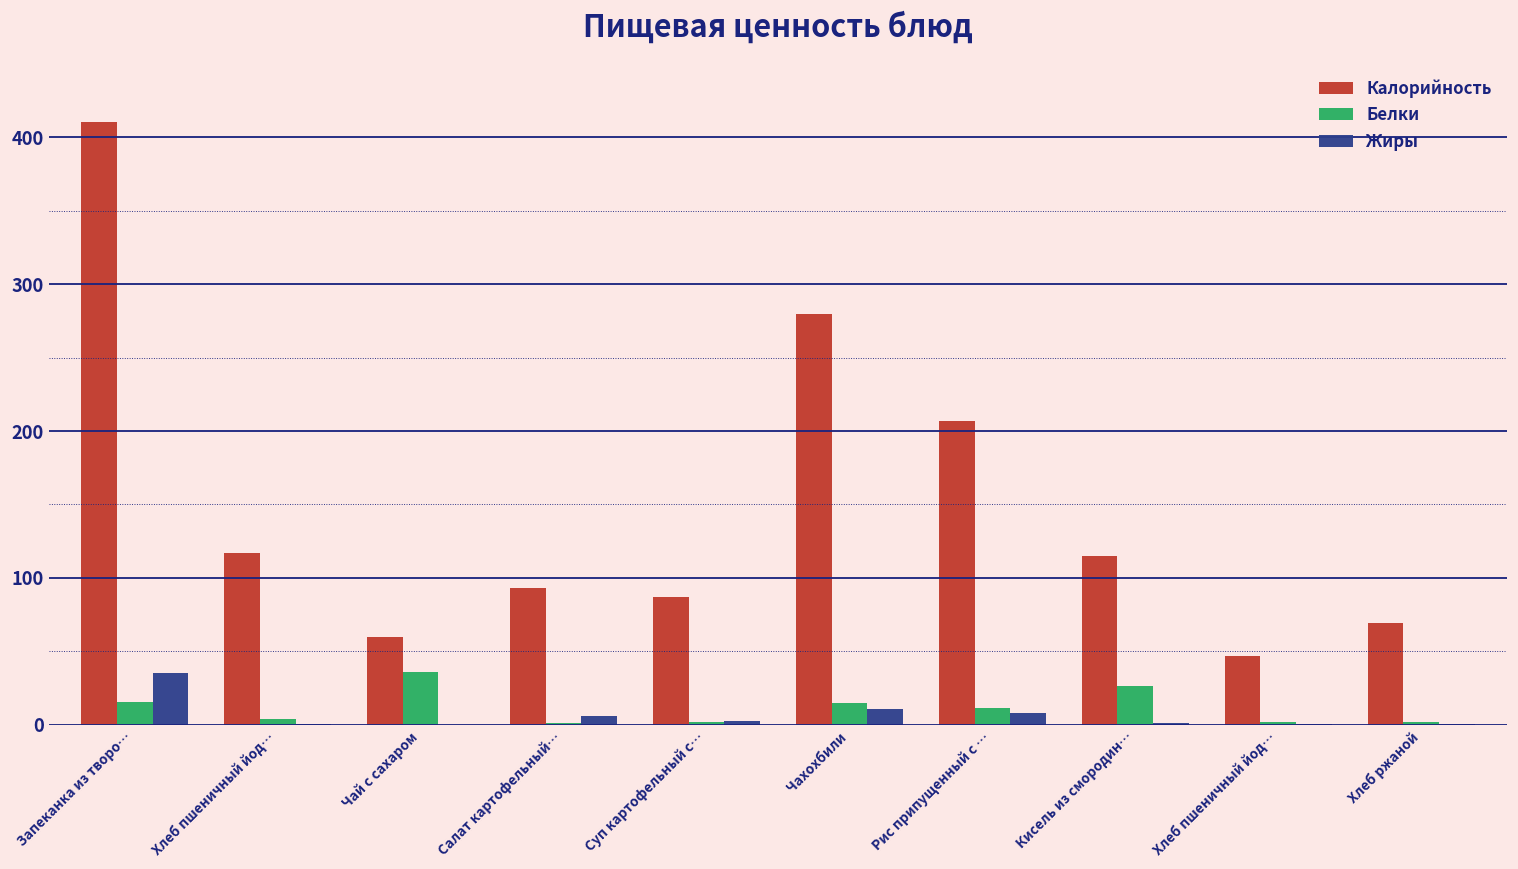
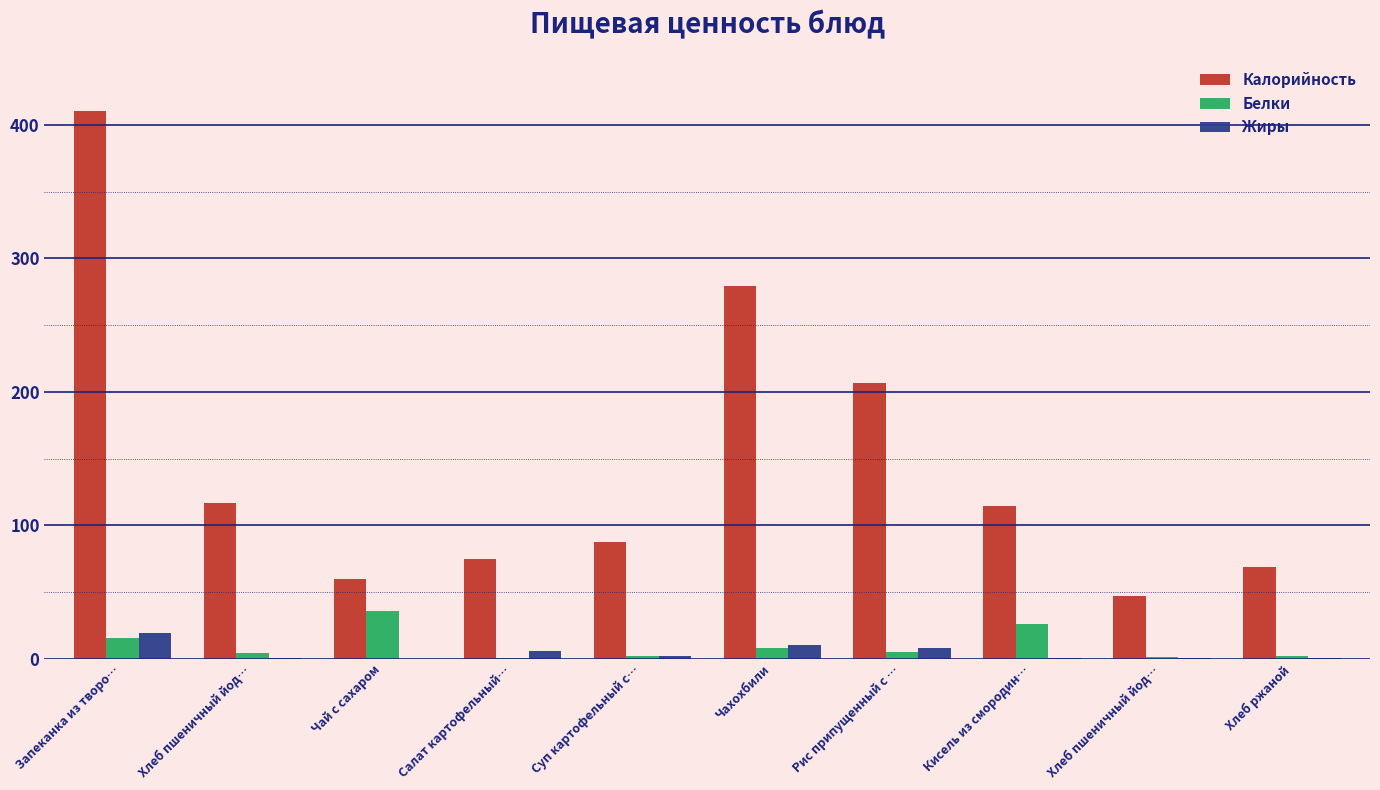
  {
    "Калорийность": {
      "Запеканка из творо…": 411,
      "Чай с сахаром": 60,
-     "Салат картофельный…": 93,
+     "Салат картофельный…": 75,
      "Суп картофельный с…": 87,
      "Чахохбили": 279,
      "Рис припущенный с …": 207,
      "Кисель из смородин…": 115,
      "Хлеб ржаной": 69
    },
    "Белки": {
      "Запеканка из творо…": 15,
      "Чай с сахаром": 36,
      "Суп картофельный с…": 2,
-     "Чахохбили": 15,
-     "Рис припущенный с …": 11,
+     "Чахохбили": 8,
+     "Рис припущенный с …": 5,
      "Кисель из смородин…": 26
    },
    "Жиры": {
-     "Запеканка из творо…": 35,
+     "Запеканка из творо…": 19,
      "Салат картофельный…": 6,
      "Суп картофельный с…": 2,
      "Чахохбили": 10,
      "Рис припущенный с …": 8
    }
  }
